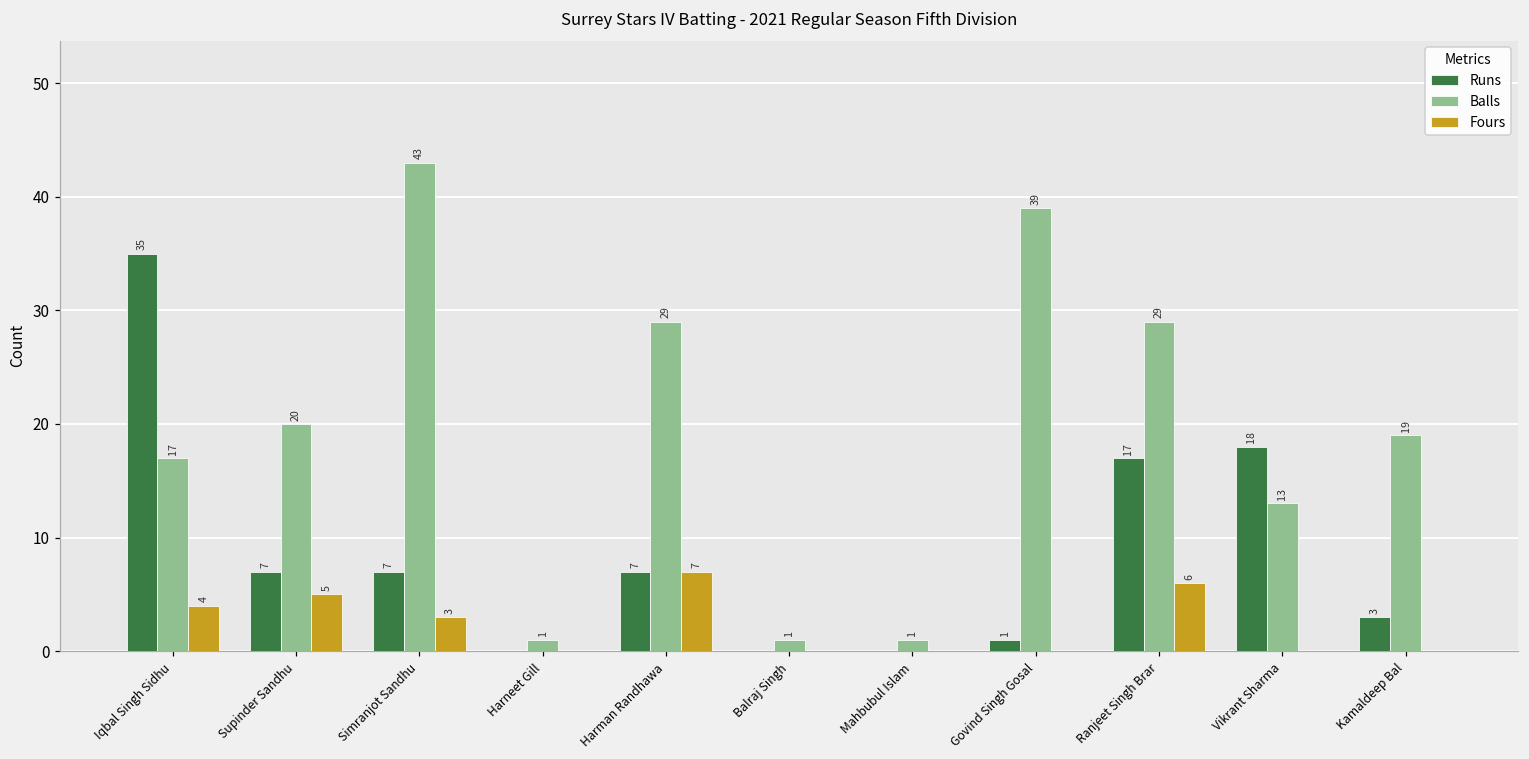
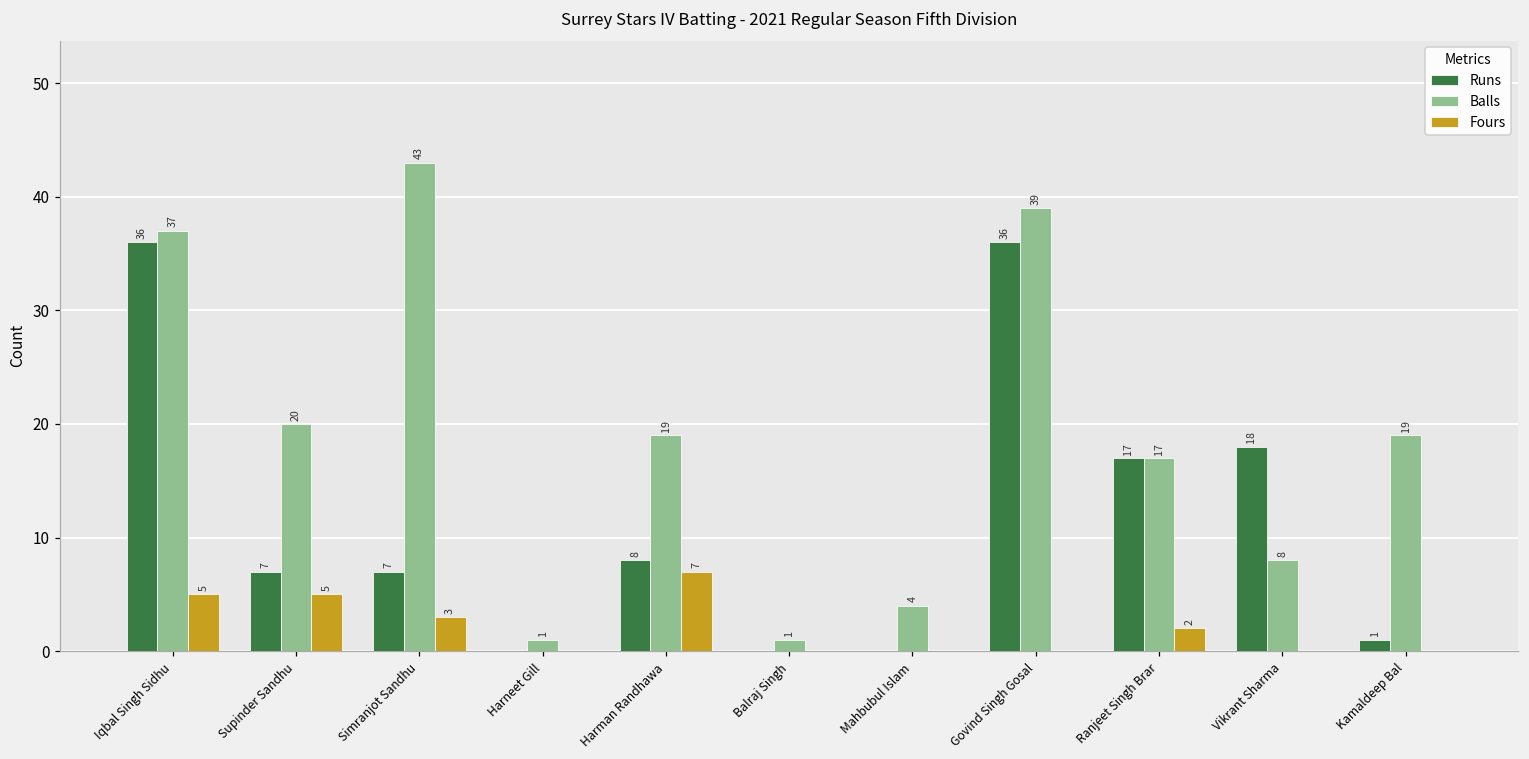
  {
    "Runs": {
-     "Iqbal Singh Sidhu": 35,
+     "Iqbal Singh Sidhu": 36,
      "Supinder Sandhu": 7,
      "Simranjot Sandhu": 7,
-     "Harman Randhawa": 7,
-     "Govind Singh Gosal": 1,
+     "Harman Randhawa": 8,
+     "Govind Singh Gosal": 36,
      "Ranjeet Singh Brar": 17,
      "Vikrant Sharma": 18,
-     "Kamaldeep Bal": 3
+     "Kamaldeep Bal": 1
    },
    "Balls": {
-     "Iqbal Singh Sidhu": 17,
+     "Iqbal Singh Sidhu": 37,
      "Supinder Sandhu": 20,
      "Simranjot Sandhu": 43,
      "Harneet Gill": 1,
-     "Harman Randhawa": 29,
+     "Harman Randhawa": 19,
      "Balraj Singh": 1,
-     "Mahbubul Islam": 1,
+     "Mahbubul Islam": 4,
      "Govind Singh Gosal": 39,
-     "Ranjeet Singh Brar": 29,
-     "Vikrant Sharma": 13,
+     "Ranjeet Singh Brar": 17,
+     "Vikrant Sharma": 8,
      "Kamaldeep Bal": 19
    },
    "Fours": {
-     "Iqbal Singh Sidhu": 4,
+     "Iqbal Singh Sidhu": 5,
      "Supinder Sandhu": 5,
      "Simranjot Sandhu": 3,
      "Harman Randhawa": 7,
-     "Ranjeet Singh Brar": 6
+     "Ranjeet Singh Brar": 2
    }
  }
